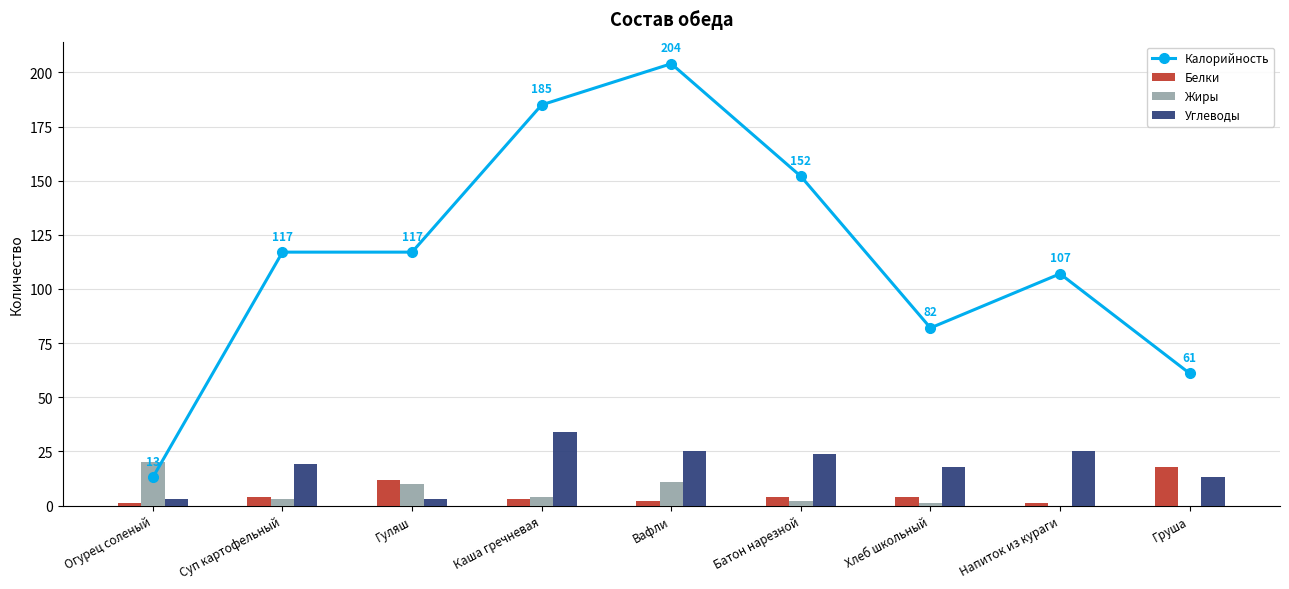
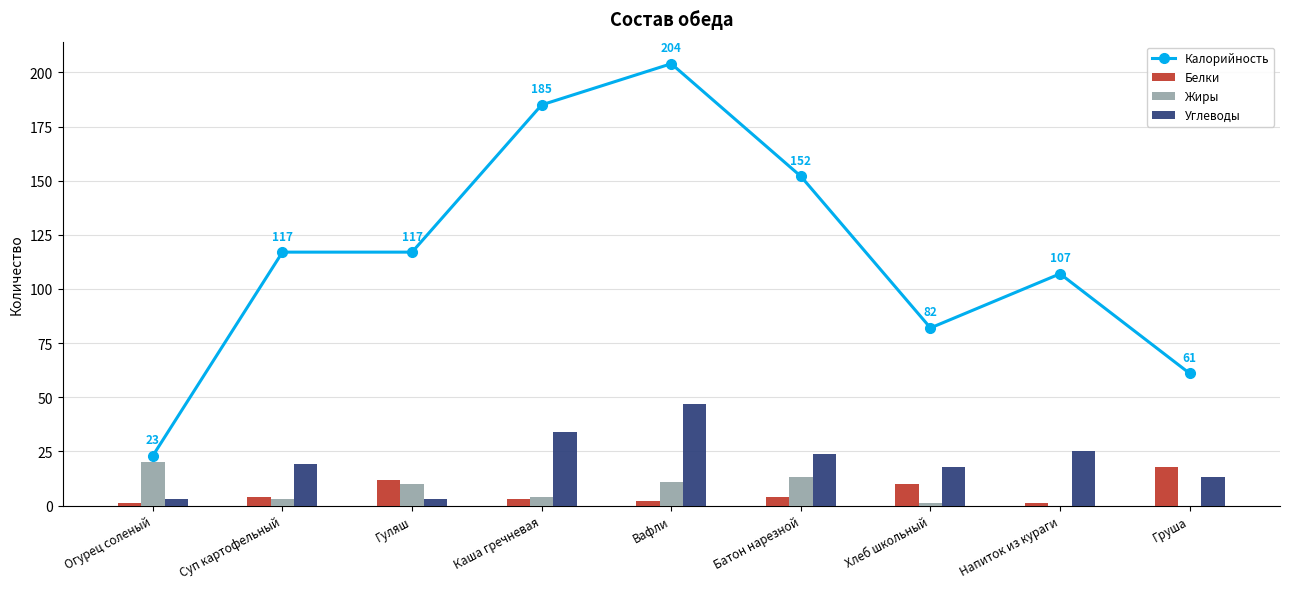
  {
    "Калорийность": {
-     "Огурец соленый": 13,
+     "Огурец соленый": 23,
      "Суп картофельный": 117,
      "Гуляш": 117,
      "Каша гречневая": 185,
      "Вафли": 204,
      "Батон нарезной": 152,
      "Хлеб школьный": 82,
      "Напиток из кураги": 107,
      "Груша": 61
    },
    "Белки": {
      "Суп картофельный": 4,
      "Гуляш": 12,
      "Каша гречневая": 3,
      "Вафли": 2,
      "Батон нарезной": 4,
-     "Хлеб школьный": 4,
+     "Хлеб школьный": 10,
      "Груша": 18
    },
    "Жиры": {
      "Суп картофельный": 3,
      "Гуляш": 10,
      "Каша гречневая": 4,
      "Вафли": 11,
-     "Батон нарезной": 2,
+     "Батон нарезной": 13,
      "Напиток из кураги": 0,
      "Груша": 0
    },
    "Углеводы": {
      "Огурец соленый": 3,
      "Суп картофельный": 19,
      "Гуляш": 3,
      "Каша гречневая": 34,
-     "Вафли": 25,
+     "Вафли": 47,
      "Батон нарезной": 24,
      "Хлеб школьный": 18,
      "Напиток из кураги": 25,
      "Груша": 13
    }
  }
